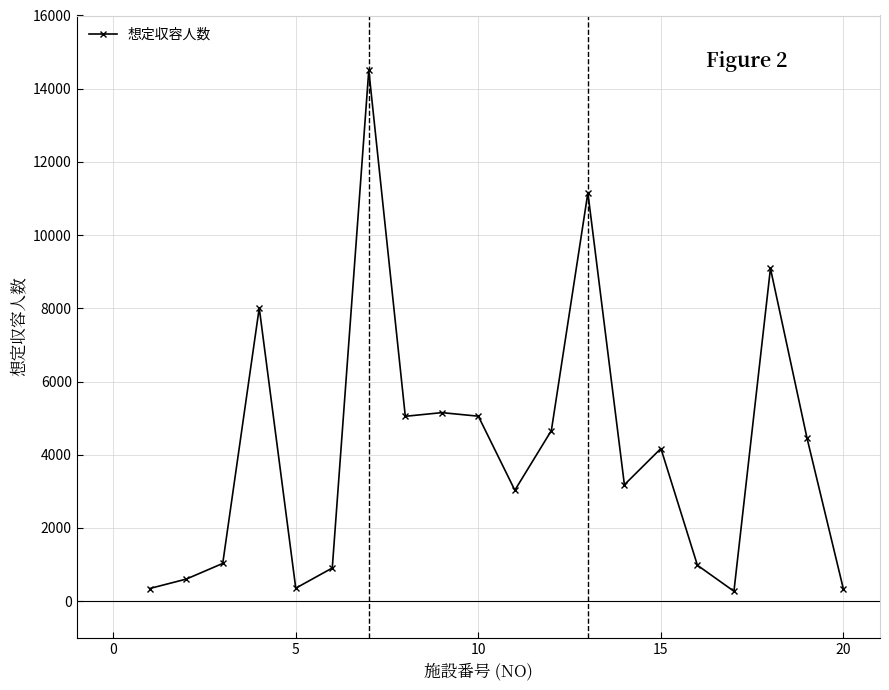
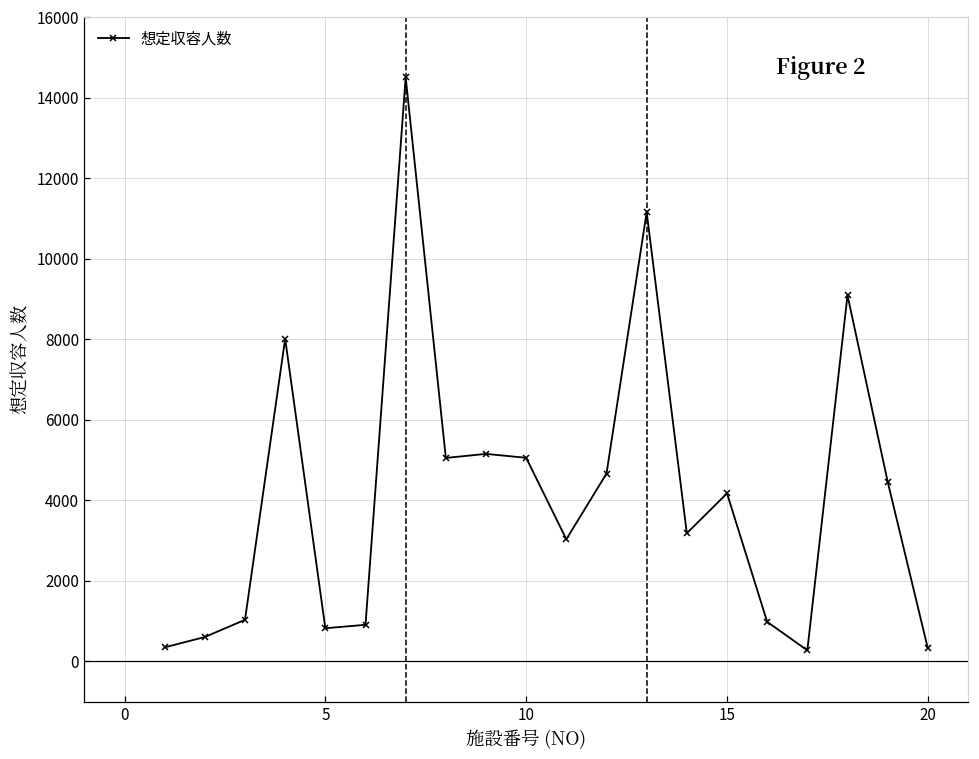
  {
-   "5": 400,
+   "5": 800,
    "10": 5100,
    "15": 4200,
    "20": 300
  }
